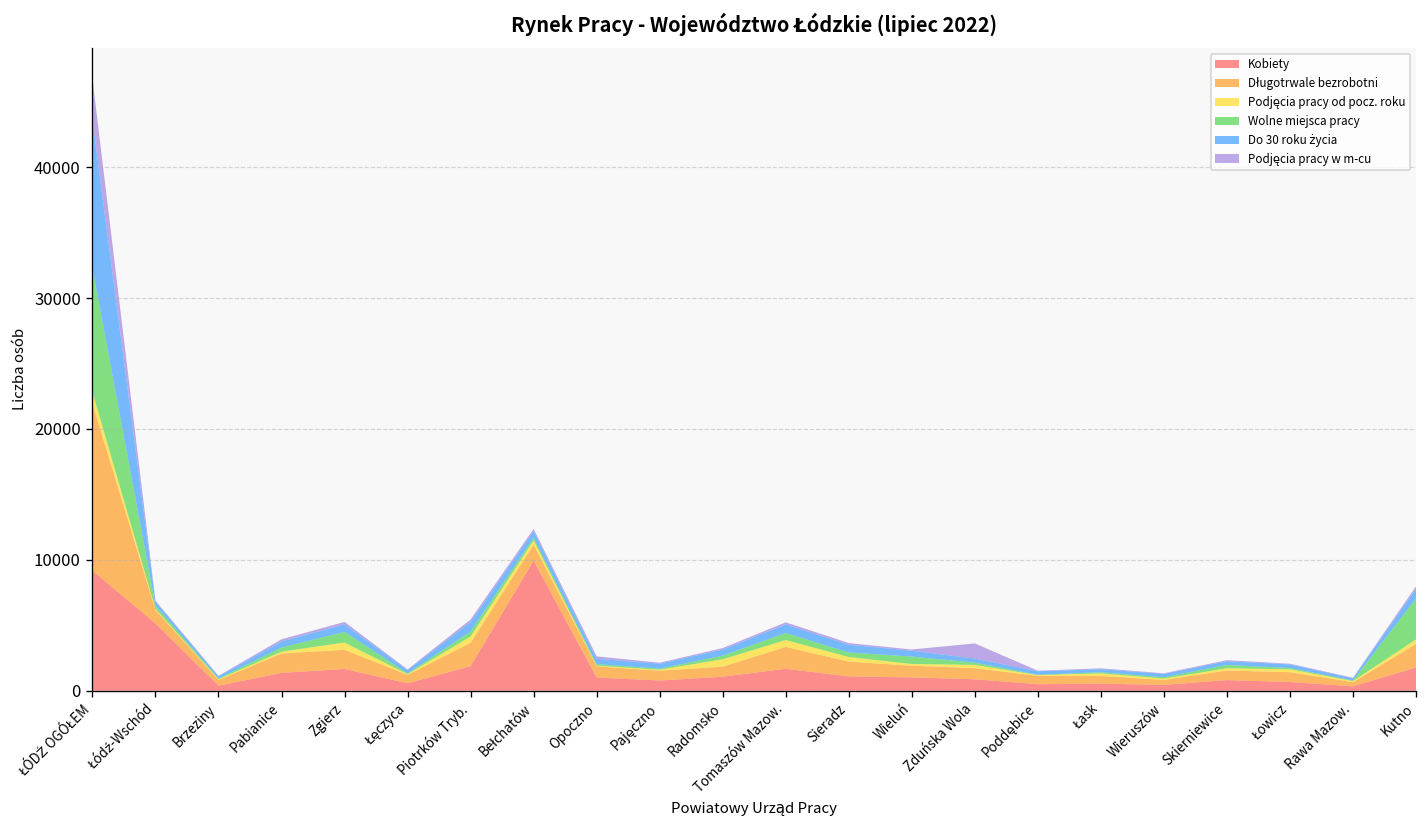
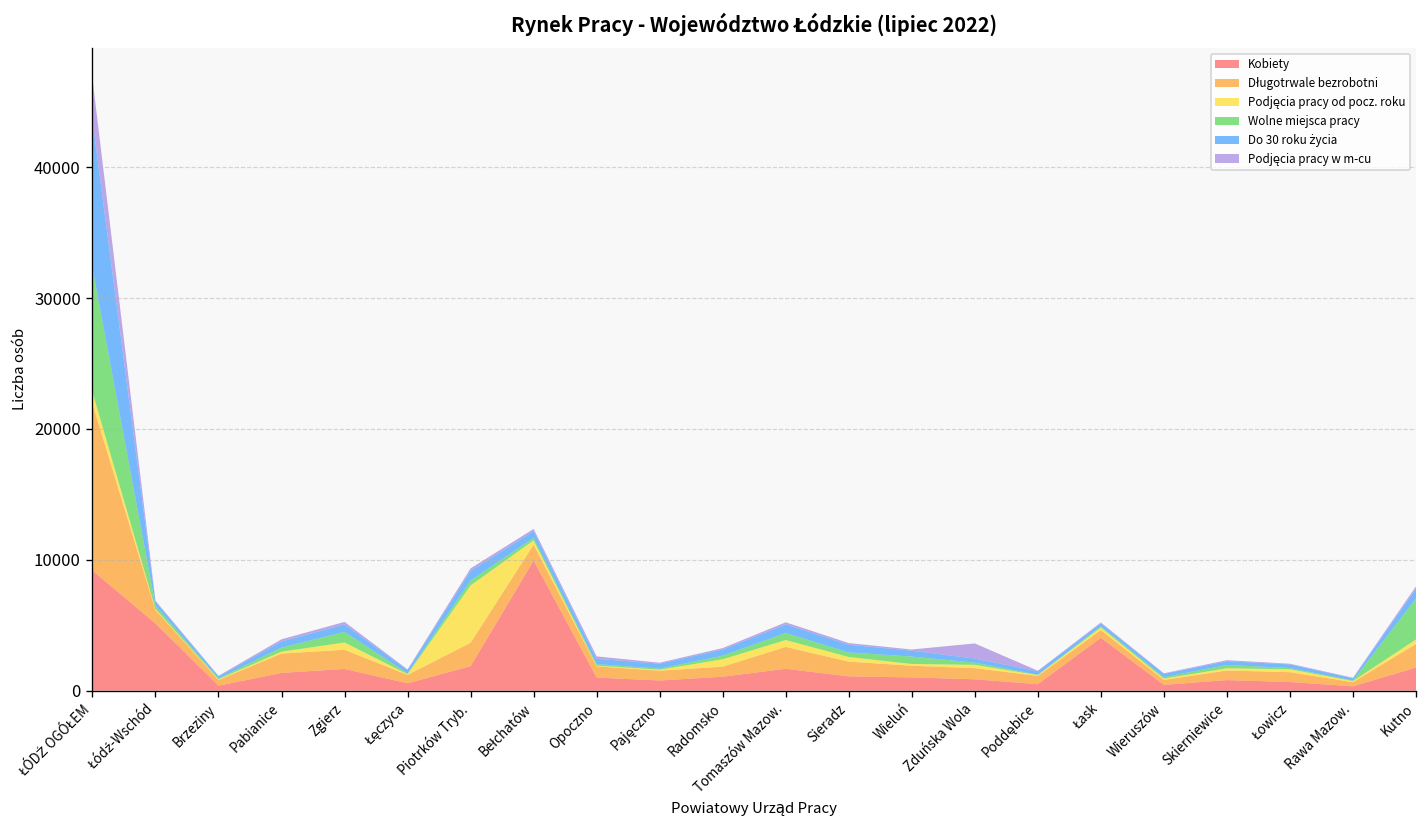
  {
    "Kobiety": {
      "ŁÓDŹ OGÓŁEM": 9200,
      "Łódź-Wschód": 5100,
      "Brzeziny": 400,
      "Pabianice": 1400,
      "Zgierz": 1700,
      "Łęczyca": 600,
      "Piotrków Tryb.": 1900,
      "Bełchatów": 9900,
      "Opoczno": 1000,
      "Pajęczno": 800,
      "Radomsko": 1100,
      "Tomaszów Mazow.": 1700,
      "Sieradz": 1100,
      "Wieluń": 1000,
      "Zduńska Wola": 900,
      "Poddębice": 500,
-     "Łask": 500,
+     "Łask": 4000,
      "Wieruszów": 400,
      "Skierniewice": 800,
      "Łowicz": 700,
      "Rawa Mazow.": 300,
      "Kutno": 1800
    },
    "Długotrwale bezrobotni": {
      "ŁÓDŹ OGÓŁEM": 12700,
      "Zgierz": 1500,
      "Piotrków Tryb.": 1800,
      "Bełchatów": 1200,
      "Radomsko": 800,
      "Tomaszów Mazow.": 1700,
      "Sieradz": 1100,
      "Zduńska Wola": 800,
      "Kutno": 1800
    },
    "Podjęcia pracy od pocz. roku": {
      "ŁÓDŹ OGÓŁEM": 900,
      "Zgierz": 600,
-     "Piotrków Tryb.": 500,
+     "Piotrków Tryb.": 4400,
      "Radomsko": 600,
      "Tomaszów Mazow.": 500,
      "Sieradz": 400,
      "Kutno": 400
    },
    "Wolne miejsca pracy": {
      "ŁÓDŹ OGÓŁEM": 9500,
      "Łódź-Wschód": 300,
      "Pabianice": 300,
      "Zgierz": 800,
      "Piotrków Tryb.": 400,
      "Radomsko": 300,
      "Tomaszów Mazow.": 500,
      "Sieradz": 300,
      "Wieluń": 600,
      "Skierniewice": 300,
      "Kutno": 3100
    },
    "Do 30 roku życia": {
      "ŁÓDŹ OGÓŁEM": 11300,
      "Zduńska Wola": 300
    },
    "Podjęcia pracy w m-cu": {
      "ŁÓDŹ OGÓŁEM": 3200,
      "Zduńska Wola": 1200
    }
  }
